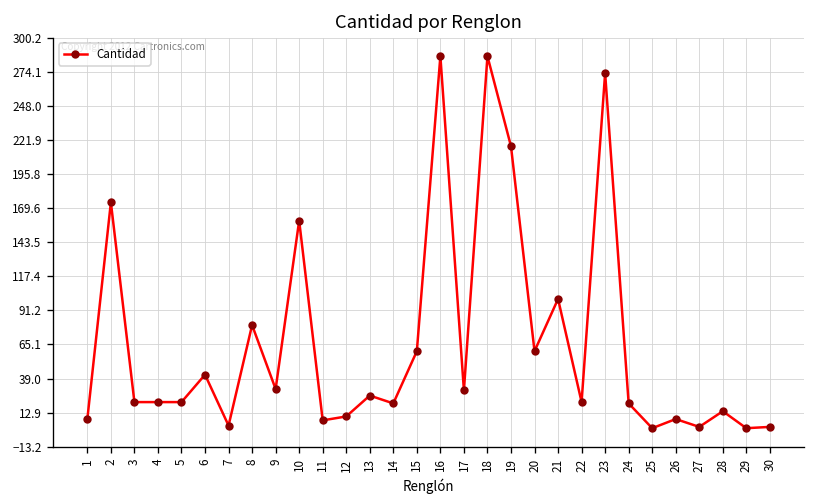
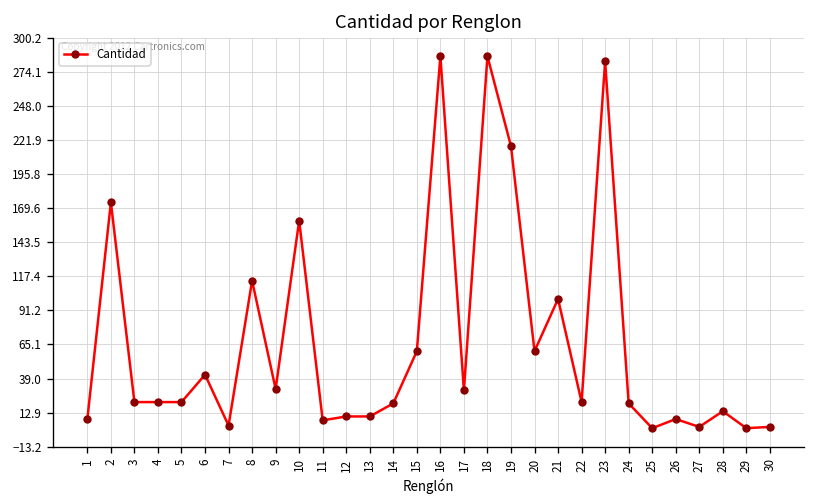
  {
    "1": 8,
    "2": 174,
    "3": 21,
    "4": 21,
    "5": 21,
    "6": 42,
    "7": 3,
-   "8": 80,
+   "8": 114,
    "9": 31,
    "10": 160,
    "11": 7,
    "12": 10,
-   "13": 26,
+   "13": 10,
    "14": 20,
    "15": 60,
    "16": 286,
    "17": 30,
    "18": 286,
    "19": 217,
    "20": 60,
    "21": 100,
    "22": 21,
-   "23": 273,
+   "23": 282,
    "24": 20,
    "25": 1,
    "26": 8,
    "27": 2,
    "28": 14,
    "29": 1,
    "30": 2
  }
